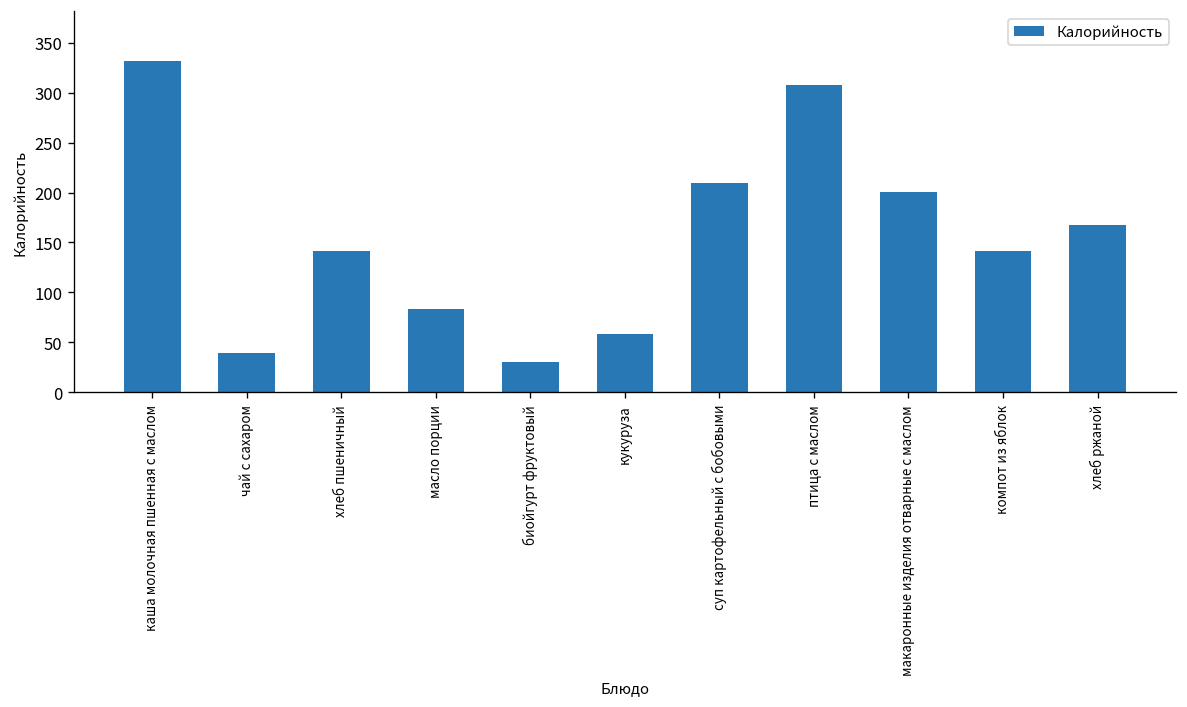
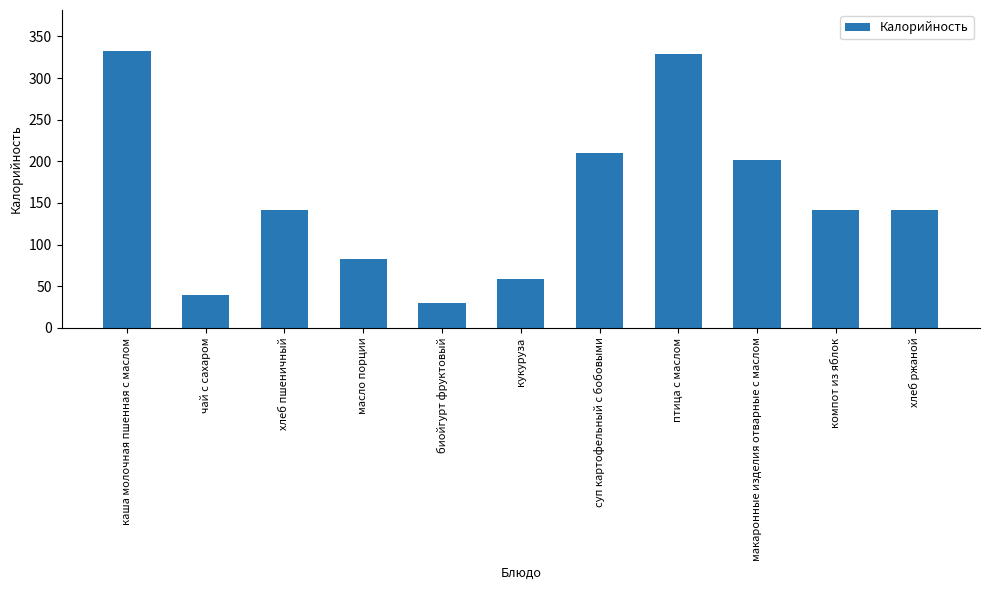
  {
    "каша молочная пшенная с маслом": 330,
    "чай с сахаром": 40,
    "хлеб пшеничный": 140,
    "масло порции": 80,
    "биойгурт фруктовый": 30,
    "кукуруза": 60,
    "суп картофельный с бобовыми": 210,
-   "птица с маслом": 310,
+   "птица с маслом": 330,
    "макаронные изделия отварные с маслом": 200,
    "компот из яблок": 140,
-   "хлеб ржаной": 170
+   "хлеб ржаной": 140
  }
